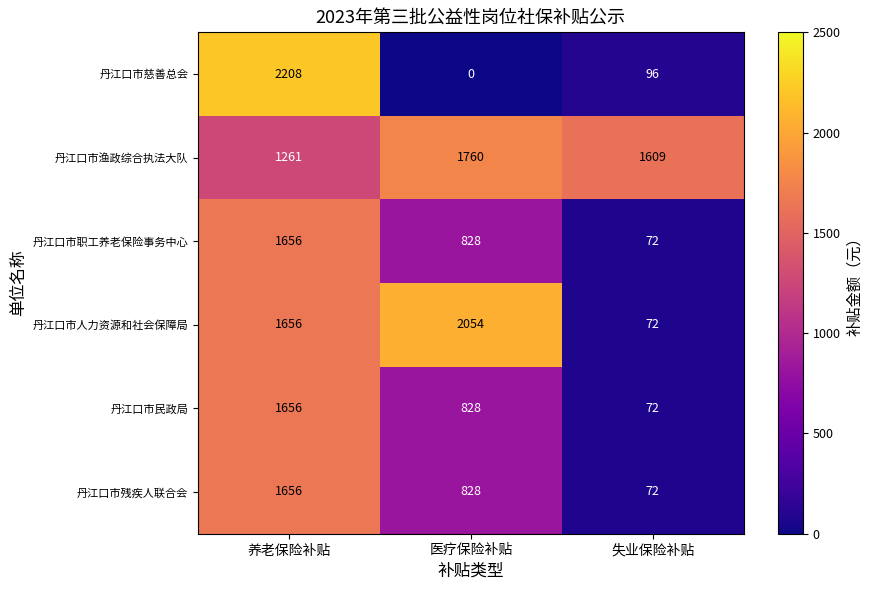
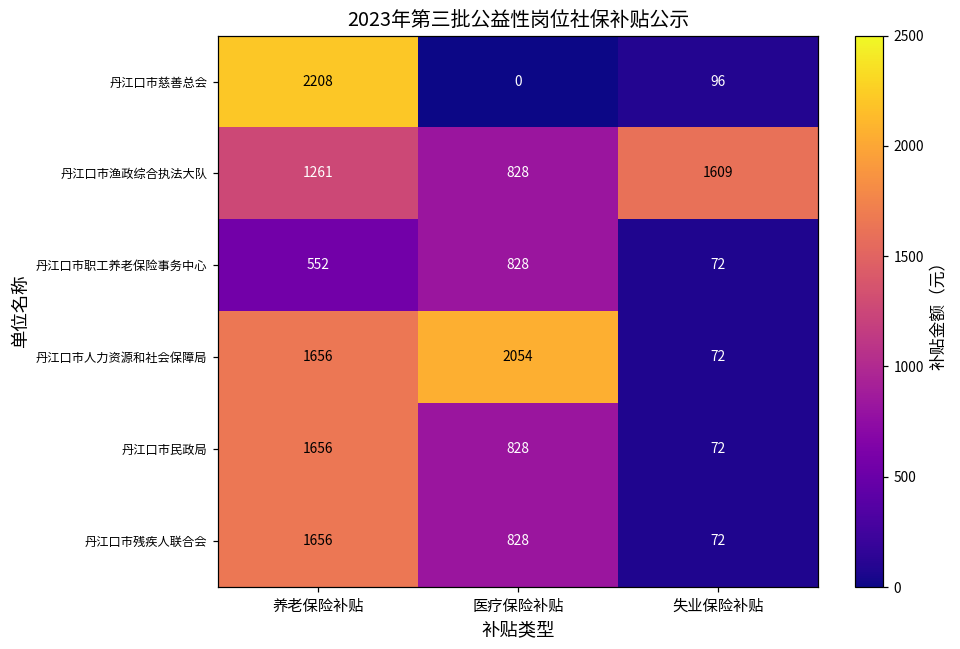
  {
    "丹江口市慈善总会": {
      "养老保险补贴": 2208,
      "医疗保险补贴": 0,
      "失业保险补贴": 96
    },
    "丹江口市渔政综合执法大队": {
      "养老保险补贴": 1261,
-     "医疗保险补贴": 1760,
+     "医疗保险补贴": 828,
      "失业保险补贴": 1609
    },
    "丹江口市职工养老保险事务中心": {
-     "养老保险补贴": 1656,
+     "养老保险补贴": 552,
      "医疗保险补贴": 828,
      "失业保险补贴": 72
    },
    "丹江口市人力资源和社会保障局": {
      "养老保险补贴": 1656,
      "医疗保险补贴": 2054,
      "失业保险补贴": 72
    },
    "丹江口市民政局": {
      "养老保险补贴": 1656,
      "医疗保险补贴": 828,
      "失业保险补贴": 72
    },
    "丹江口市残疾人联合会": {
      "养老保险补贴": 1656,
      "医疗保险补贴": 828,
      "失业保险补贴": 72
    }
  }
